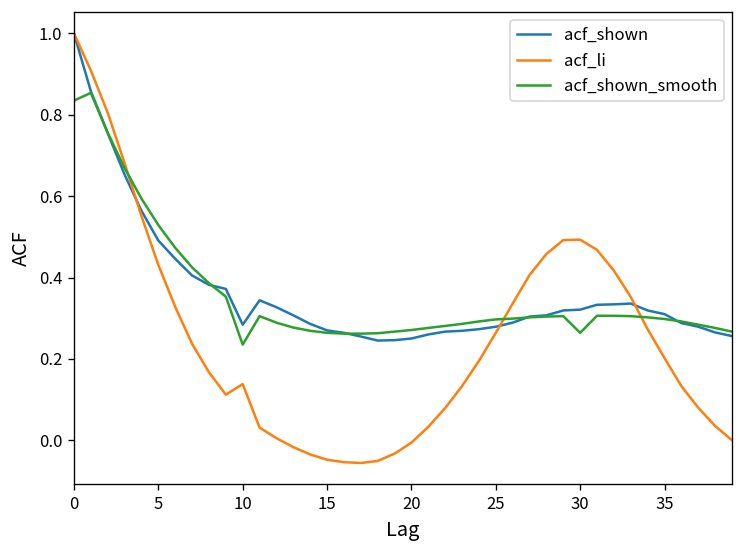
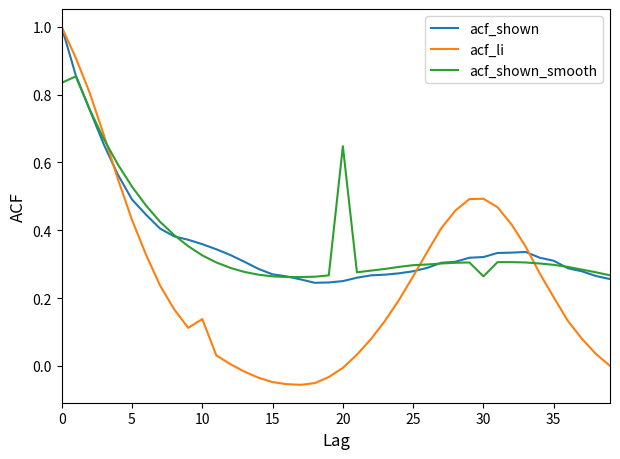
  {
    "acf_shown": {
      "5": 0.49,
-     "10": 0.28,
+     "10": 0.36,
      "20": 0.25,
      "25": 0.28,
      "30": 0.32,
      "35": 0.31
    },
    "acf_li": {
      "5": 0.43,
      "10": 0.14,
      "15": -0.05,
      "20": -0.01,
      "25": 0.26,
      "30": 0.49,
      "35": 0.20
    },
    "acf_shown_smooth": {
      "0": 0.84,
      "5": 0.53,
-     "10": 0.24,
-     "20": 0.27,
+     "10": 0.33,
+     "20": 0.65,
      "25": 0.30,
      "30": 0.26,
      "35": 0.30
    }
  }
